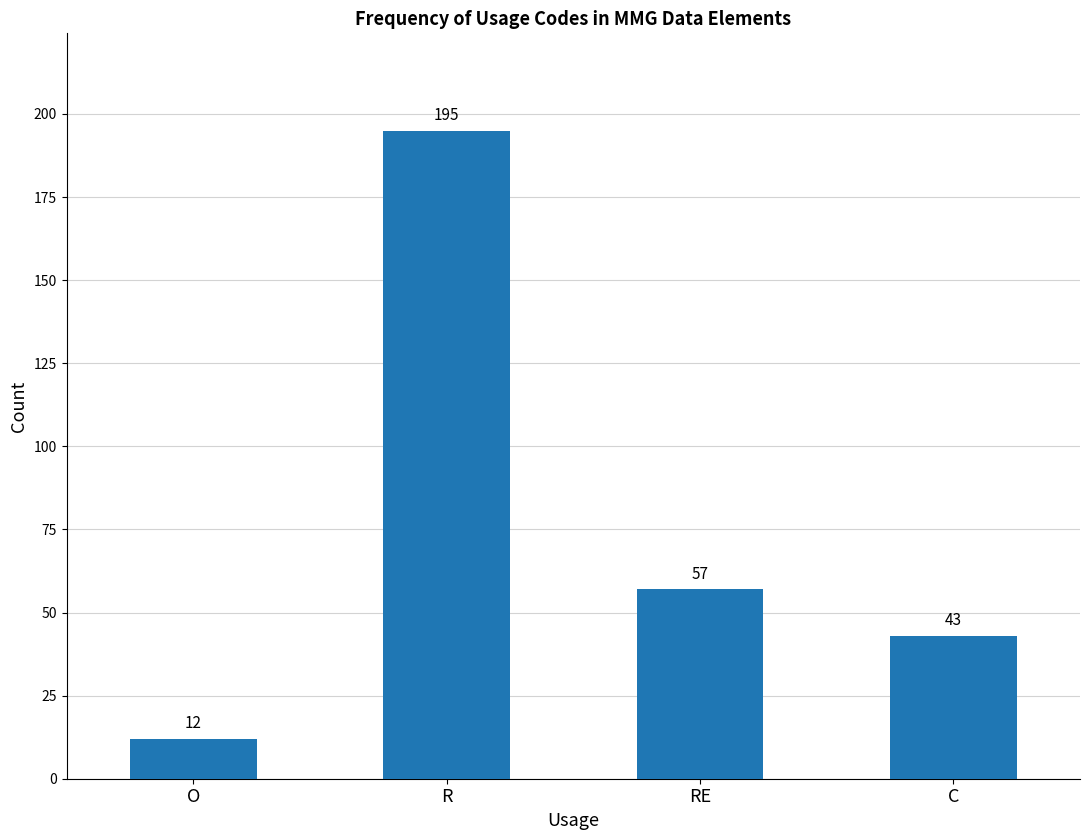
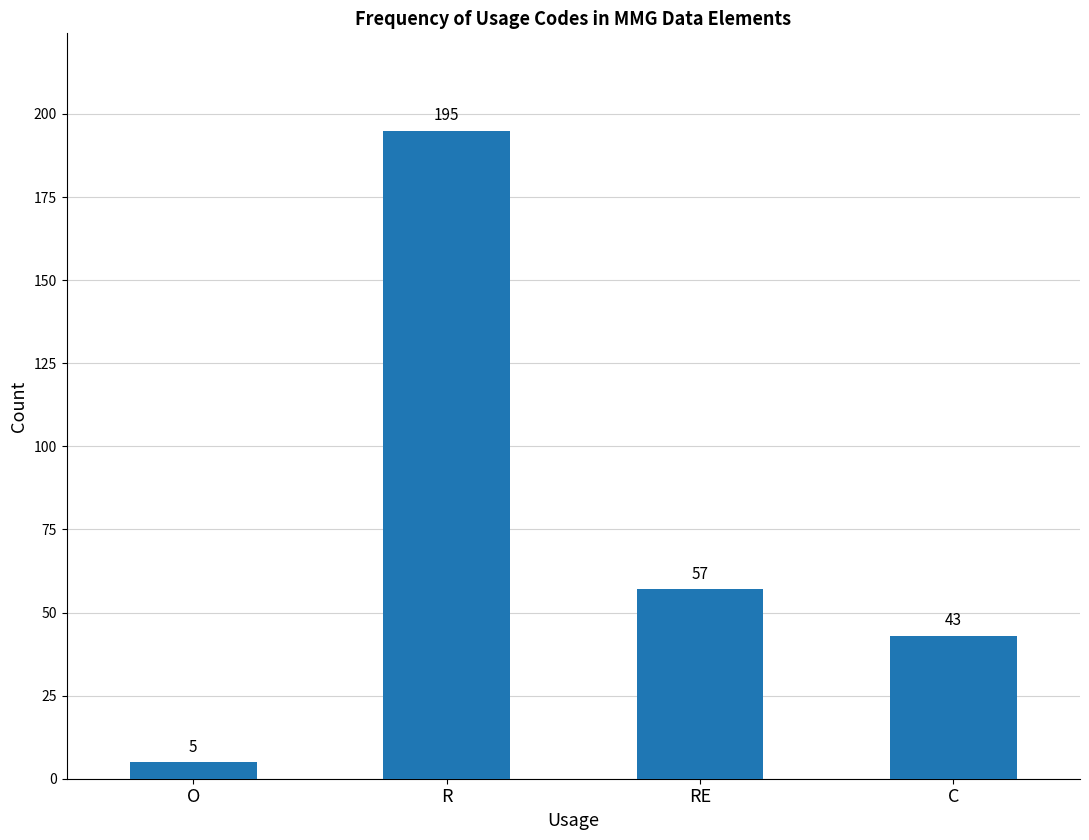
  {
-   "O": 12,
+   "O": 5,
    "R": 195,
    "RE": 57,
    "C": 43
  }
